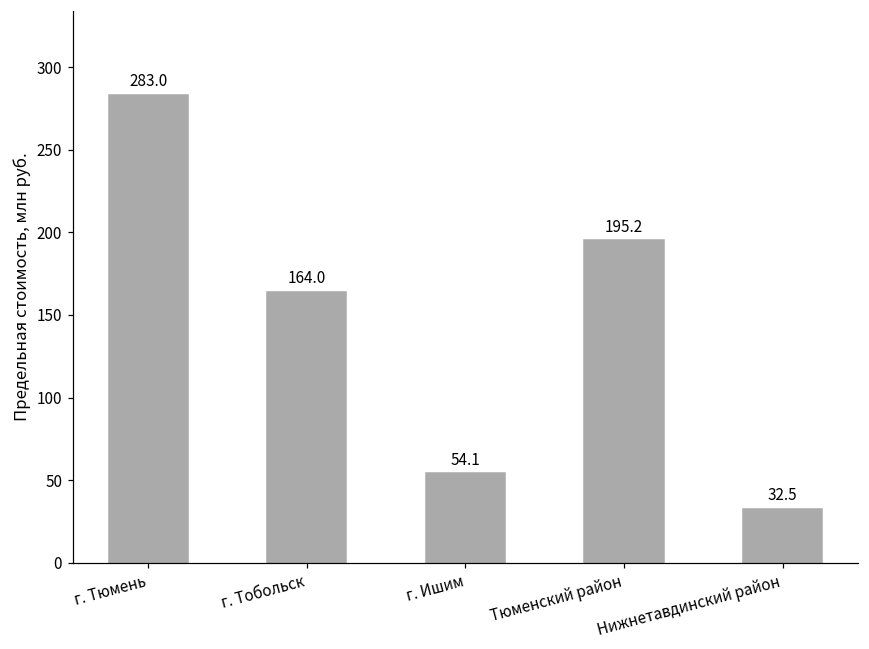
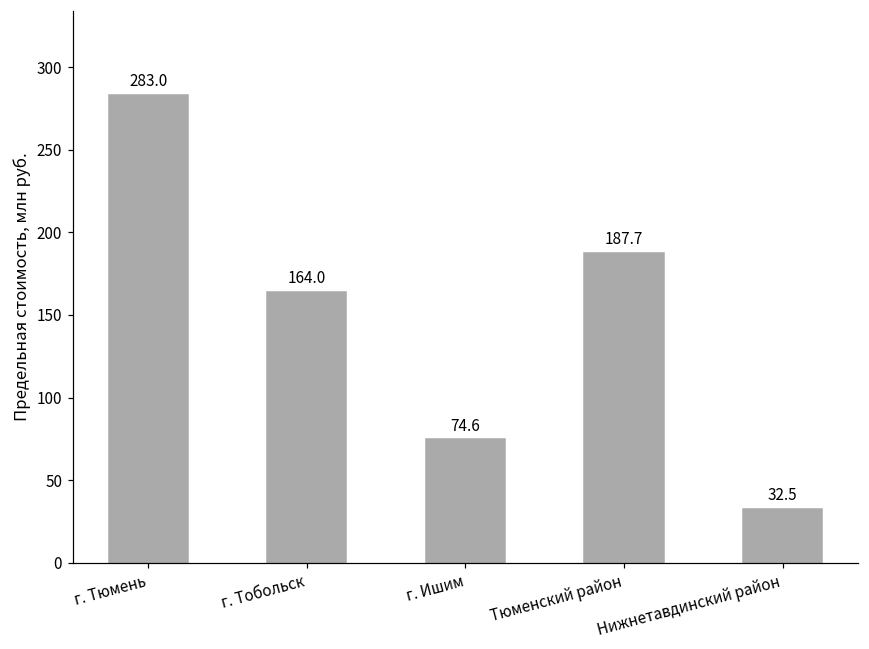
  {
    "г. Тюмень": 283.0,
    "г. Тобольск": 164.0,
-   "г. Ишим": 54.1,
-   "Тюменский район": 195.2,
+   "г. Ишим": 74.6,
+   "Тюменский район": 187.7,
    "Нижнетавдинский район": 32.5
  }
